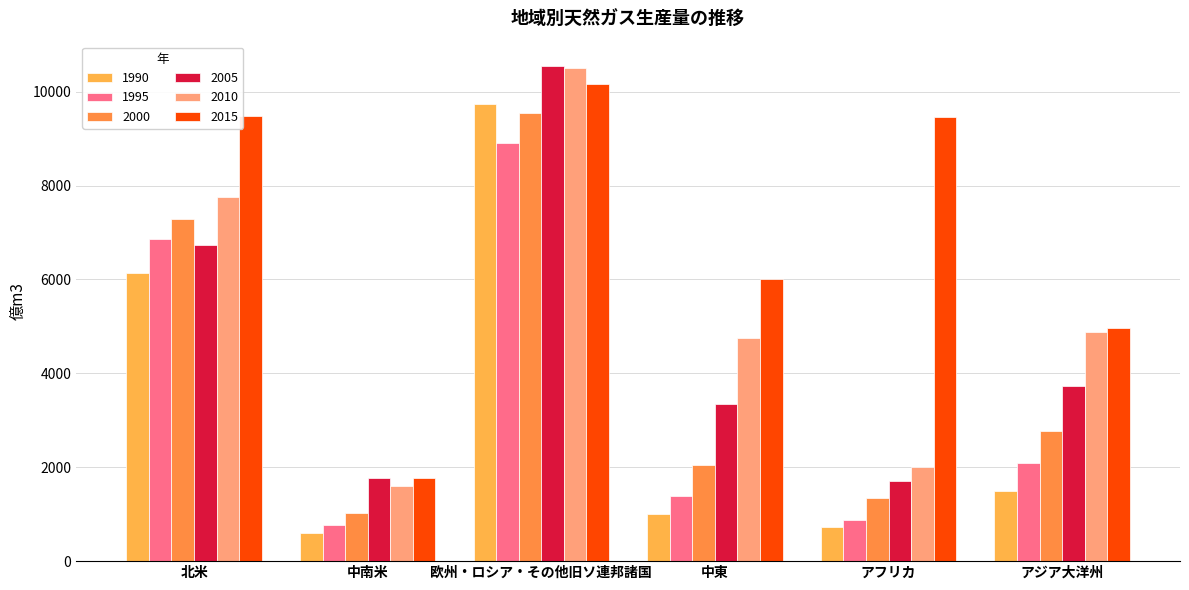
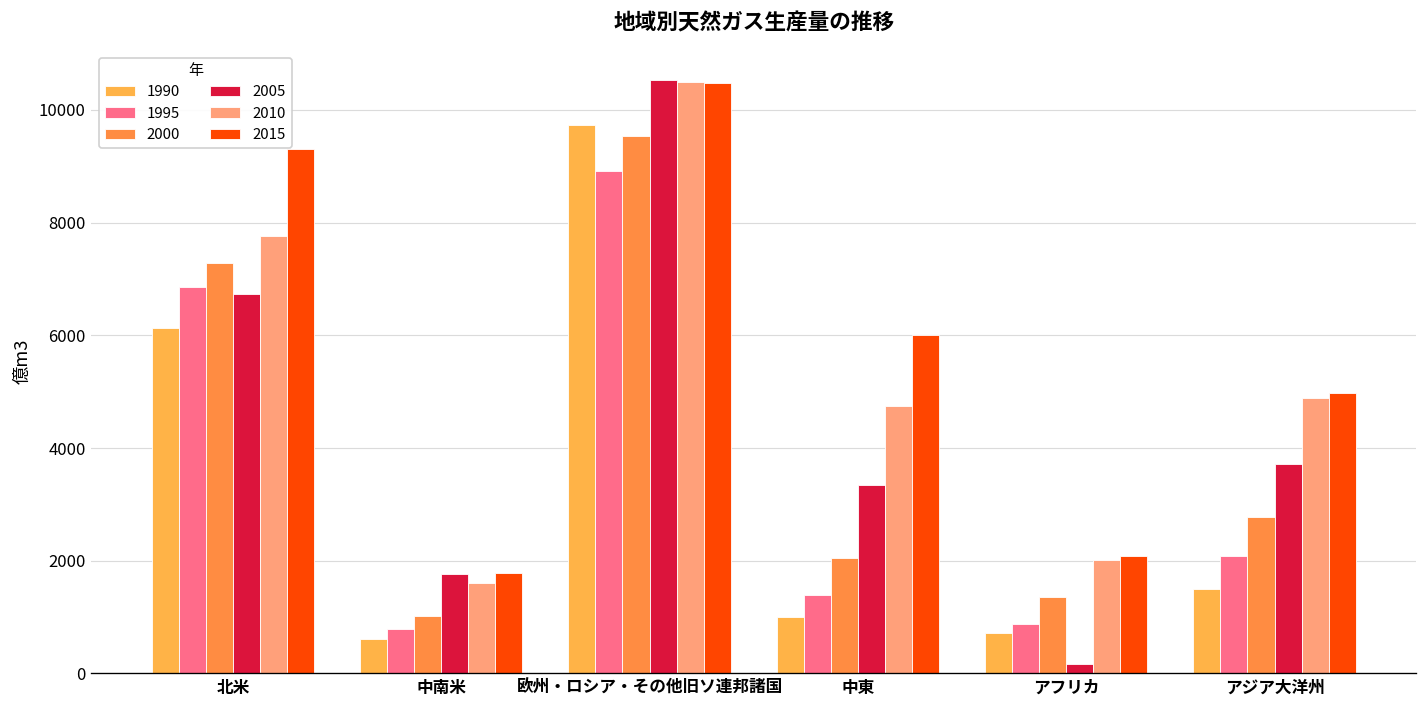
  {
    "2005": {
      "北米": 6700,
      "中南米": 1800,
      "欧州・ロシア・その他旧ソ連邦諸国": 10500,
      "中東": 3300,
-     "アフリカ": 1700,
+     "アフリカ": 200,
      "アジア大洋州": 3700
    },
    "2015": {
-     "北米": 9500,
+     "北米": 9300,
      "中南米": 1800,
-     "欧州・ロシア・その他旧ソ連邦諸国": 10200,
+     "欧州・ロシア・その他旧ソ連邦諸国": 10500,
      "中東": 6000,
-     "アフリカ": 9500,
+     "アフリカ": 2100,
      "アジア大洋州": 5000
    }
  }
